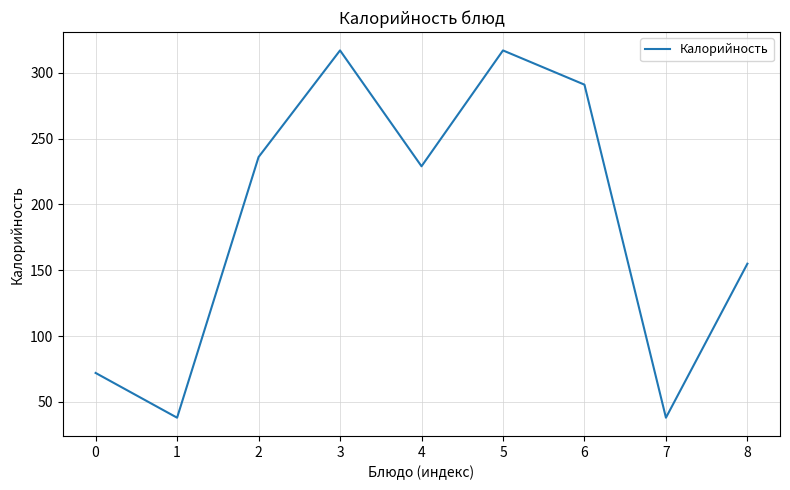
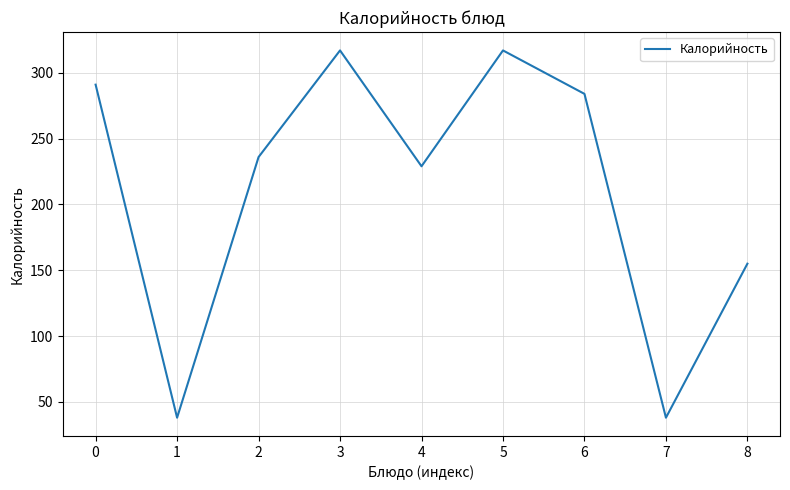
  {
-   "0": 72,
+   "0": 291,
    "1": 38,
    "2": 236,
    "3": 317,
    "4": 229,
    "5": 317,
-   "6": 291,
+   "6": 284,
    "7": 38,
    "8": 155
  }
